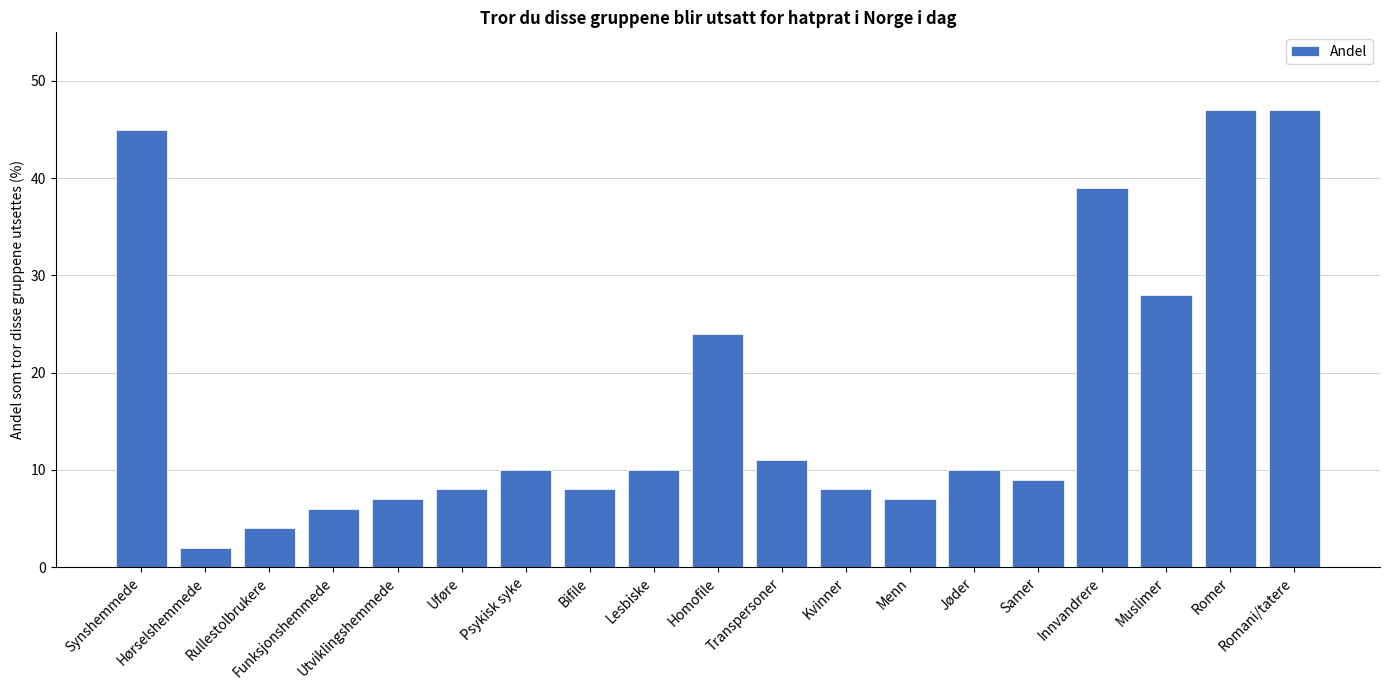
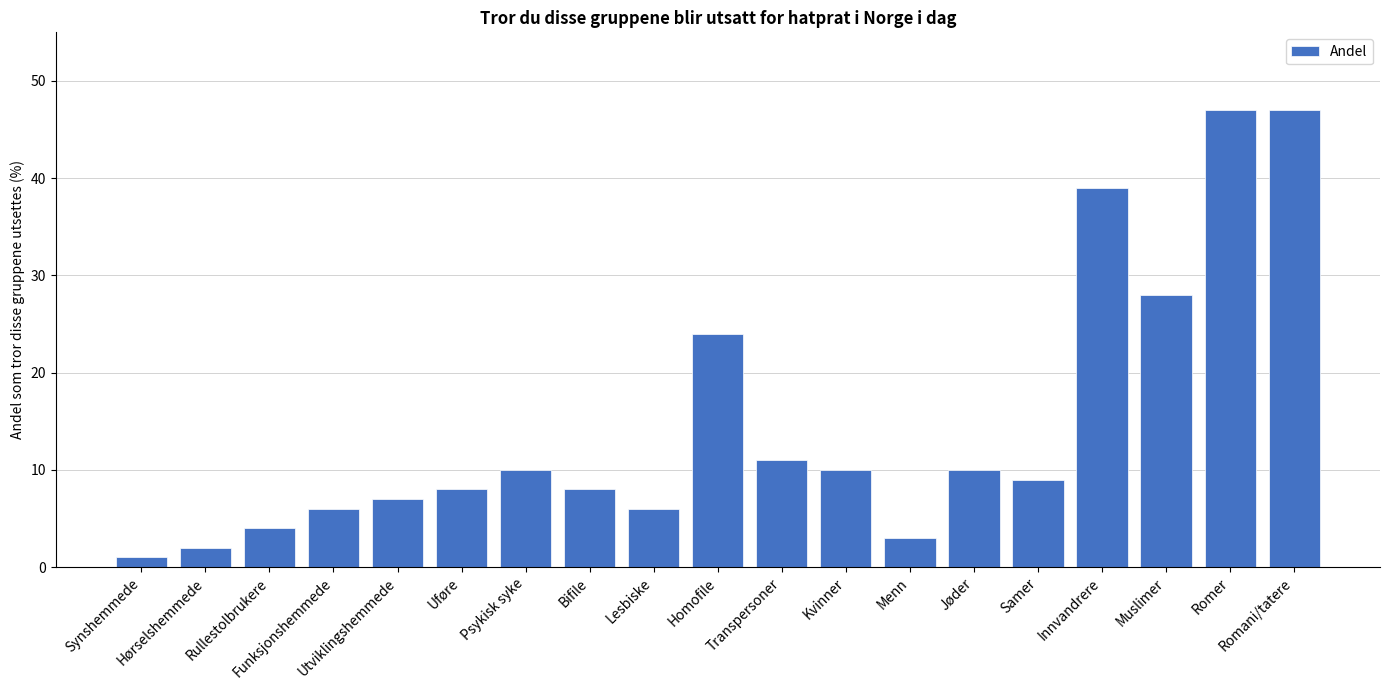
  {
-   "Synshemmede": 45,
+   "Synshemmede": 1,
    "Hørselshemmede": 2,
    "Rullestolbrukere": 4,
    "Funksjonshemmede": 6,
    "Utviklingshemmede": 7,
    "Uføre": 8,
    "Psykisk syke": 10,
    "Bifile": 8,
-   "Lesbiske": 10,
+   "Lesbiske": 6,
    "Homofile": 24,
    "Transpersoner": 11,
-   "Kvinner": 8,
-   "Menn": 7,
+   "Kvinner": 10,
+   "Menn": 3,
    "Jøder": 10,
    "Samer": 9,
    "Innvandrere": 39,
    "Muslimer": 28,
    "Romer": 47,
    "Romani/tatere": 47
  }
